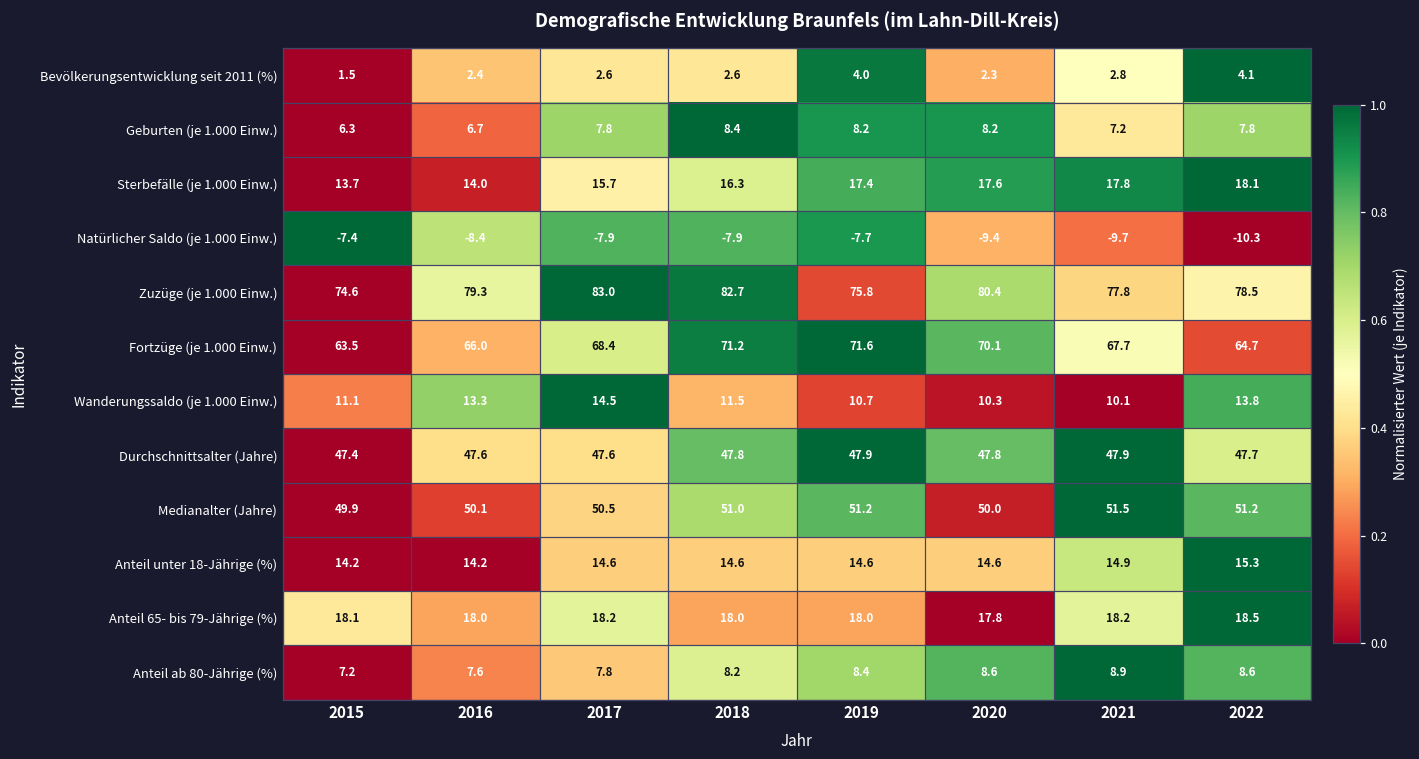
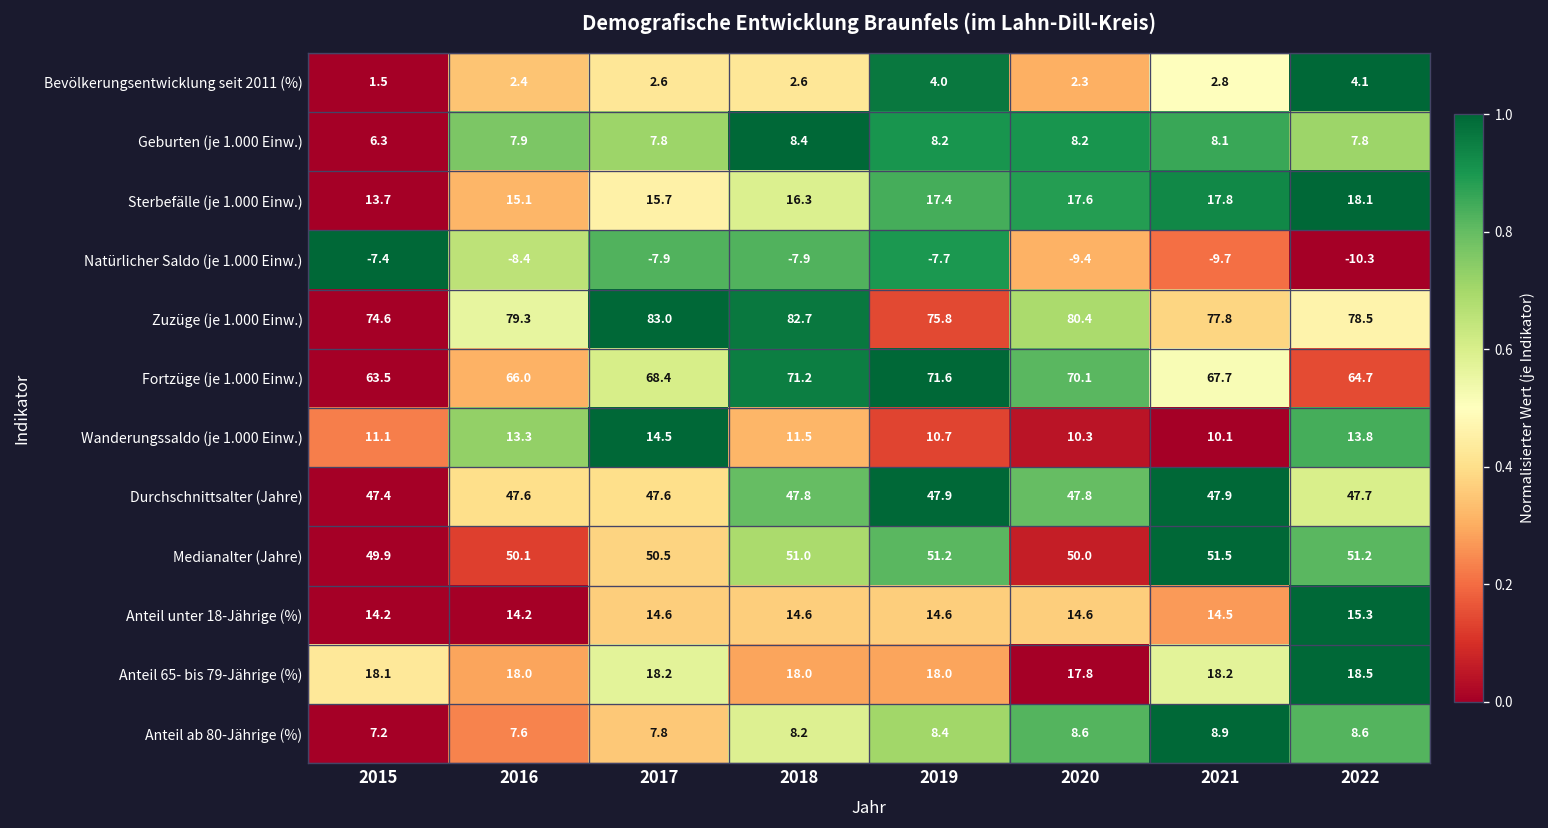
  {
    "Bevölkerungsentwicklung seit 2011 (%)": {
      "2015": 1.5,
      "2016": 2.4,
      "2017": 2.6,
      "2018": 2.6,
      "2019": 4.0,
      "2020": 2.3,
      "2021": 2.8,
      "2022": 4.1
    },
    "Geburten (je 1.000 Einw.)": {
      "2015": 6.3,
-     "2016": 6.7,
+     "2016": 7.9,
      "2017": 7.8,
      "2018": 8.4,
      "2019": 8.2,
      "2020": 8.2,
-     "2021": 7.2,
+     "2021": 8.1,
      "2022": 7.8
    },
    "Sterbefälle (je 1.000 Einw.)": {
      "2015": 13.7,
-     "2016": 14.0,
+     "2016": 15.1,
      "2017": 15.7,
      "2018": 16.3,
      "2019": 17.4,
      "2020": 17.6,
      "2021": 17.8,
      "2022": 18.1
    },
    "Natürlicher Saldo (je 1.000 Einw.)": {
      "2015": -7.4,
      "2016": -8.4,
      "2017": -7.9,
      "2018": -7.9,
      "2019": -7.7,
      "2020": -9.4,
      "2021": -9.7,
      "2022": -10.3
    },
    "Zuzüge (je 1.000 Einw.)": {
      "2015": 74.6,
      "2016": 79.3,
      "2017": 83.0,
      "2018": 82.7,
      "2019": 75.8,
      "2020": 80.4,
      "2021": 77.8,
      "2022": 78.5
    },
    "Fortzüge (je 1.000 Einw.)": {
      "2015": 63.5,
      "2016": 66.0,
      "2017": 68.4,
      "2018": 71.2,
      "2019": 71.6,
      "2020": 70.1,
      "2021": 67.7,
      "2022": 64.7
    },
    "Wanderungssaldo (je 1.000 Einw.)": {
      "2015": 11.1,
      "2016": 13.3,
      "2017": 14.5,
      "2018": 11.5,
      "2019": 10.7,
      "2020": 10.3,
      "2021": 10.1,
      "2022": 13.8
    },
    "Durchschnittsalter (Jahre)": {
      "2015": 47.4,
      "2016": 47.6,
      "2017": 47.6,
      "2018": 47.8,
      "2019": 47.9,
      "2020": 47.8,
      "2021": 47.9,
      "2022": 47.7
    },
    "Medianalter (Jahre)": {
      "2015": 49.9,
      "2016": 50.1,
      "2017": 50.5,
      "2018": 51.0,
      "2019": 51.2,
      "2020": 50.0,
      "2021": 51.5,
      "2022": 51.2
    },
    "Anteil unter 18-Jährige (%)": {
      "2015": 14.2,
      "2016": 14.2,
      "2017": 14.6,
      "2018": 14.6,
      "2019": 14.6,
      "2020": 14.6,
-     "2021": 14.9,
+     "2021": 14.5,
      "2022": 15.3
    },
    "Anteil 65- bis 79-Jährige (%)": {
      "2015": 18.1,
      "2016": 18.0,
      "2017": 18.2,
      "2018": 18.0,
      "2019": 18.0,
      "2020": 17.8,
      "2021": 18.2,
      "2022": 18.5
    },
    "Anteil ab 80-Jährige (%)": {
      "2015": 7.2,
      "2016": 7.6,
      "2017": 7.8,
      "2018": 8.2,
      "2019": 8.4,
      "2020": 8.6,
      "2021": 8.9,
      "2022": 8.6
    }
  }
